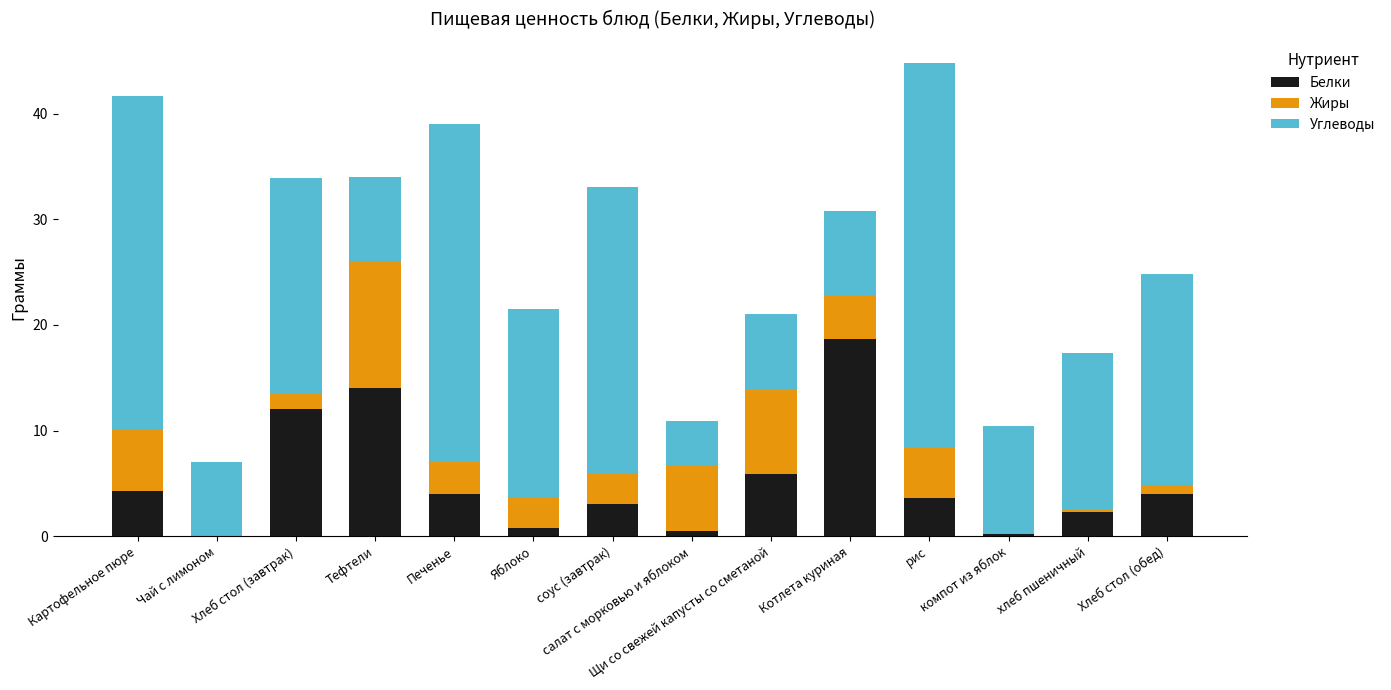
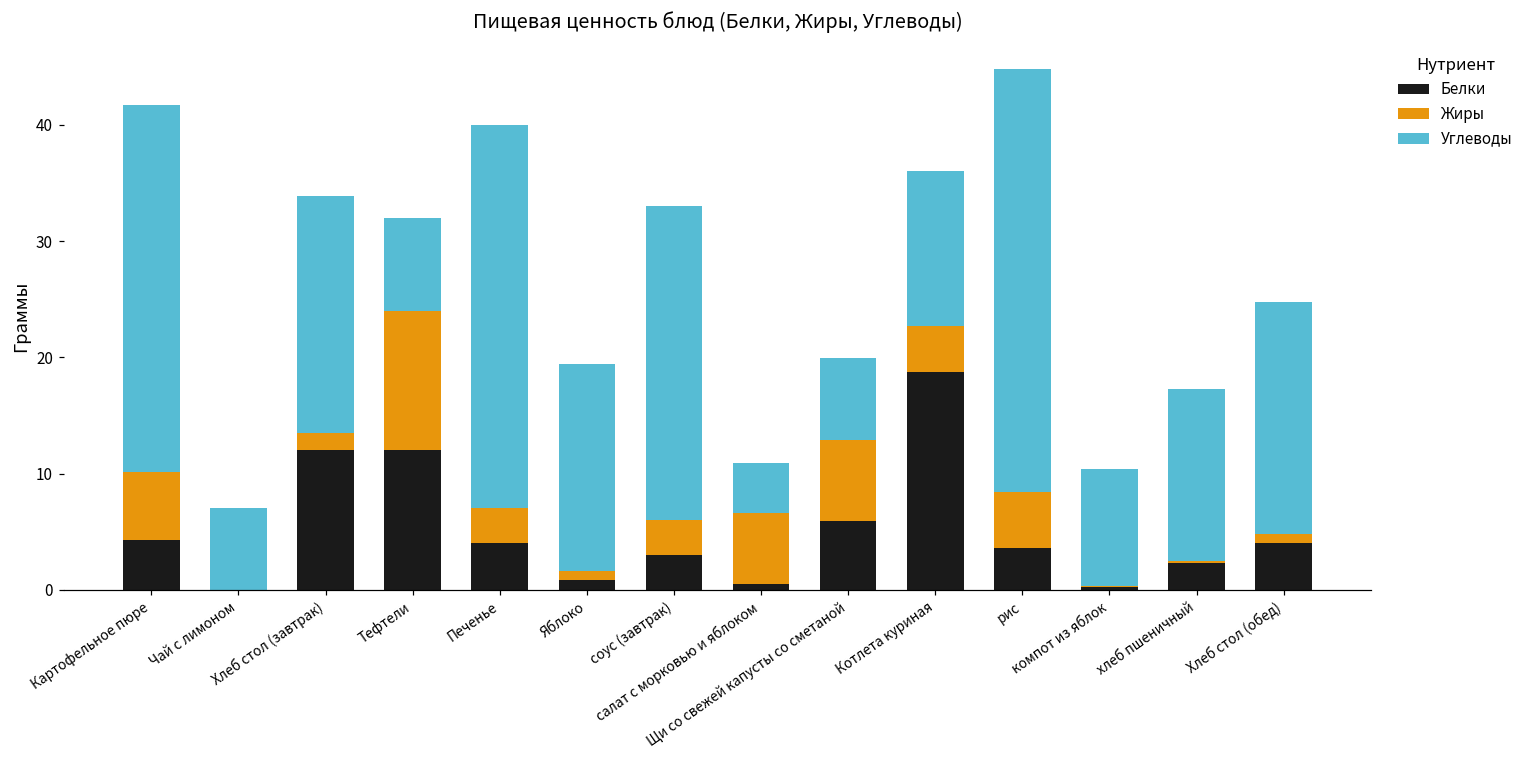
  {
    "Белки": {
      "Картофельное пюре": 4.3,
      "Чай с лимоном": 0,
      "Хлеб стол (завтрак)": 12,
-     "Тефтели": 14,
+     "Тефтели": 12,
      "Печенье": 4,
      "Яблоко": 1,
      "соус (завтрак)": 3,
      "салат с морковью и яблоком": 0.5,
      "Щи со свежей капусты со сметаной": 6,
      "Котлета куриная": 18.7,
      "рис": 3.6,
      "хлеб пшеничный": 2.3,
      "Хлеб стол (обед)": 4
    },
    "Жиры": {
      "Картофельное пюре": 5.8,
      "Чай с лимоном": 0.0,
      "Хлеб стол (завтрак)": 1.5,
      "Тефтели": 12.0,
      "Печенье": 3.0,
-     "Яблоко": 2.8,
+     "Яблоко": 0.8,
      "соус (завтрак)": 3.0,
      "салат с морковью и яблоком": 6.1,
-     "Щи со свежей капусты со сметаной": 8,
+     "Щи со свежей капусты со сметаной": 7,
      "Котлета куриная": 4.0,
      "рис": 4.8,
      "Хлеб стол (обед)": 0.8
    },
    "Углеводы": {
      "Картофельное пюре": 31.6,
      "Чай с лимоном": 7.0,
      "Хлеб стол (завтрак)": 20.4,
      "Тефтели": 8.0,
-     "Печенье": 32,
+     "Печенье": 33,
      "Яблоко": 17.9,
      "соус (завтрак)": 27.0,
      "салат с морковью и яблоком": 4.3,
      "Щи со свежей капусты со сметаной": 7.1,
-     "Котлета куриная": 8.1,
+     "Котлета куриная": 13.3,
      "рис": 36.4,
      "компот из яблок": 10.1,
      "хлеб пшеничный": 14.8,
      "Хлеб стол (обед)": 20.0
    }
  }
